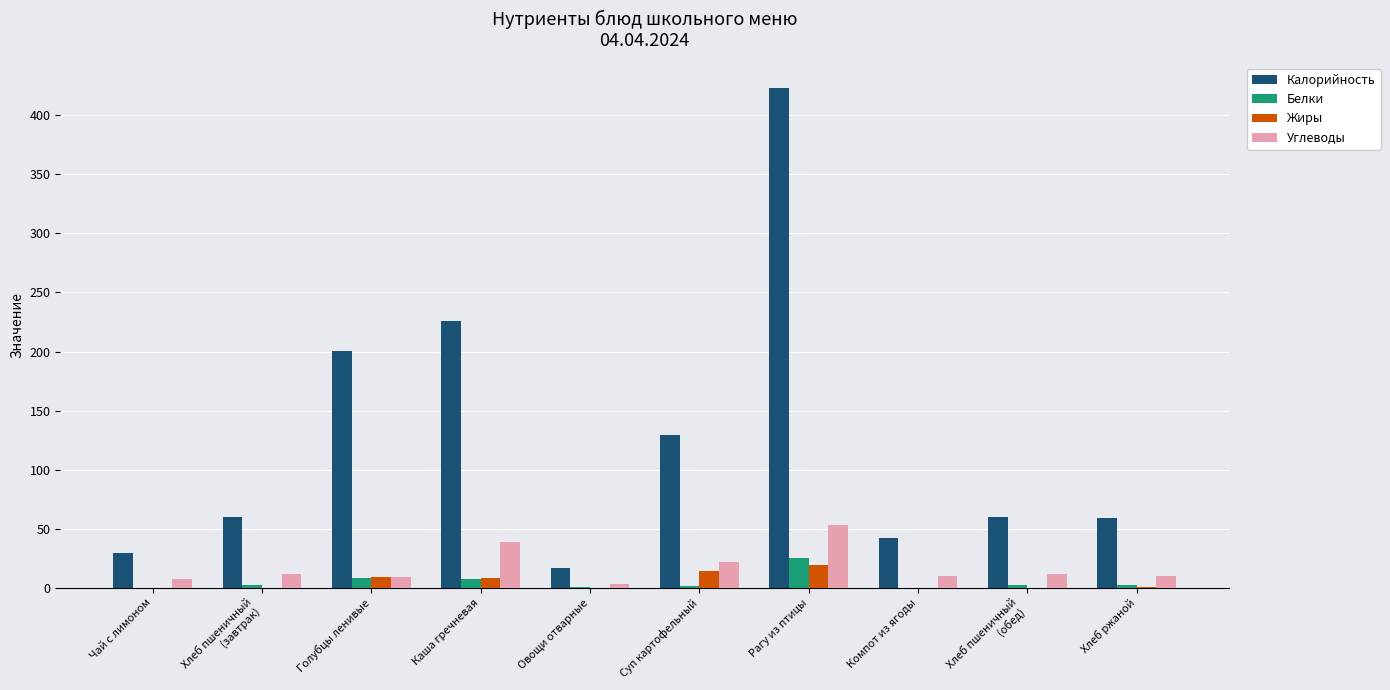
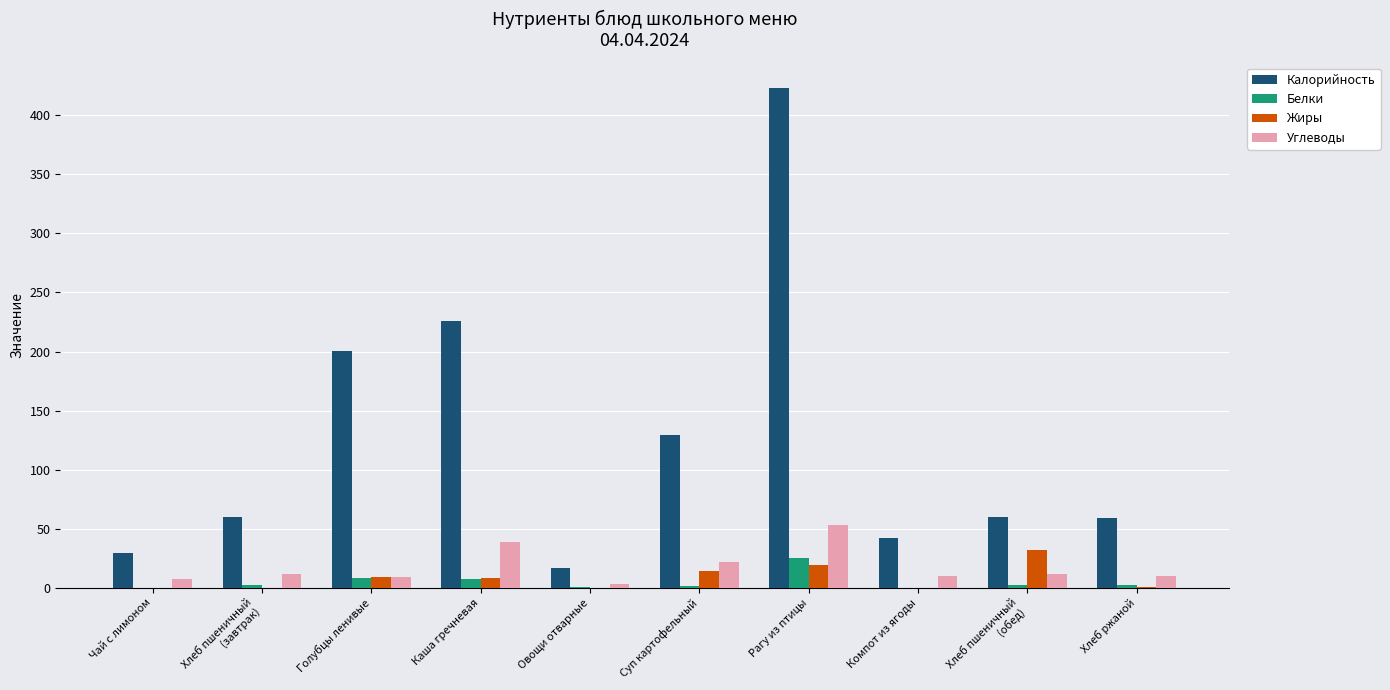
  {
    "Калорийность": {
      "Чай с лимоном": 30,
      "Хлеб пшеничный (завтрак)": 60,
      "Голубцы ленивые": 200,
      "Каша гречневая": 226,
      "Овощи отварные": 17,
      "Суп картофельный": 129,
      "Рагу из птицы": 423,
      "Компот из ягоды": 42,
      "Хлеб пшеничный (обед)": 60,
      "Хлеб ржаной": 59
    },
    "Белки": {
      "Голубцы ленивые": 8,
      "Каша гречневая": 8,
      "Рагу из птицы": 25
    },
    "Жиры": {
      "Чай с лимоном": 0,
      "Голубцы ленивые": 10,
      "Каша гречневая": 8,
      "Суп картофельный": 14,
      "Рагу из птицы": 19,
-     "Хлеб пшеничный (обед)": 0
+     "Хлеб пшеничный (обед)": 32
    },
    "Углеводы": {
      "Чай с лимоном": 7,
      "Хлеб пшеничный (завтрак)": 11,
      "Голубцы ленивые": 9,
      "Каша гречневая": 39,
      "Овощи отварные": 3,
      "Суп картофельный": 22,
      "Рагу из птицы": 53,
      "Компот из ягоды": 10,
      "Хлеб пшеничный (обед)": 11,
      "Хлеб ржаной": 10
    }
  }
